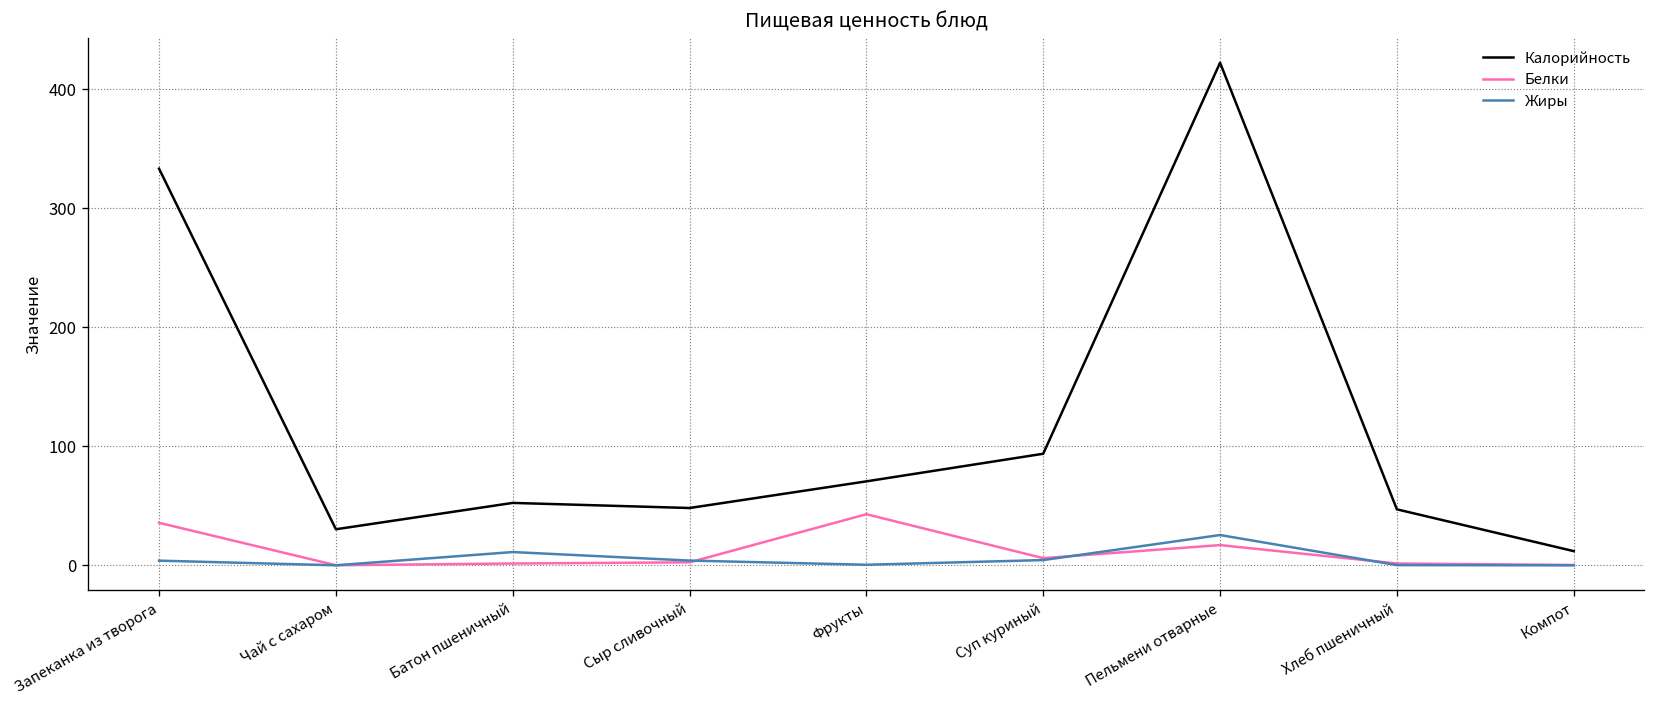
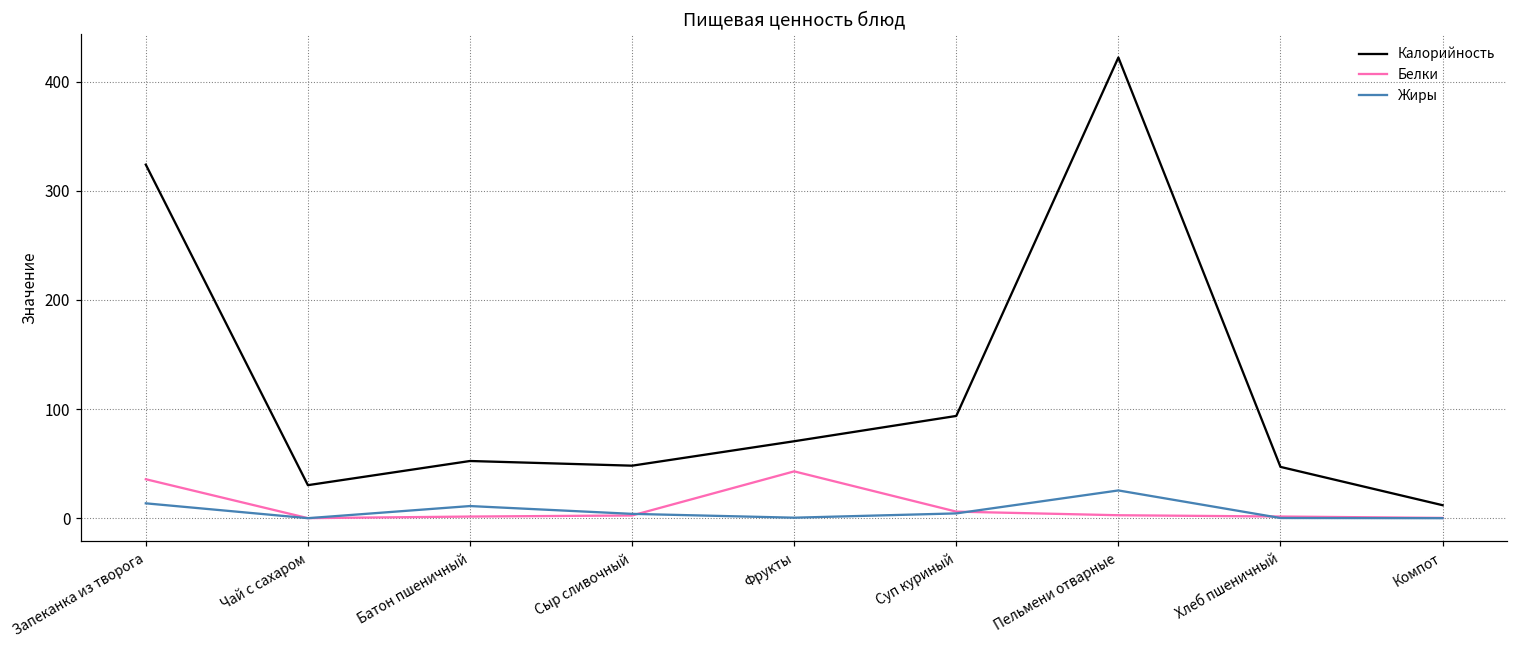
  {
    "Калорийность": {
-     "Запеканка из творога": 330,
+     "Запеканка из творога": 320,
      "Чай с сахаром": 30,
      "Батон пшеничный": 50,
      "Сыр сливочный": 50,
      "Фрукты": 70,
      "Суп куриный": 90,
      "Пельмени отварные": 420,
      "Хлеб пшеничный": 50,
      "Компот": 10
    },
    "Белки": {
      "Запеканка из творога": 40,
      "Батон пшеничный": 0,
      "Фрукты": 40,
-     "Пельмени отварные": 20
+     "Пельмени отварные": 0
    },
    "Жиры": {
-     "Запеканка из творога": 0,
+     "Запеканка из творога": 10,
      "Батон пшеничный": 10,
      "Фрукты": 0,
      "Пельмени отварные": 30
    }
  }
